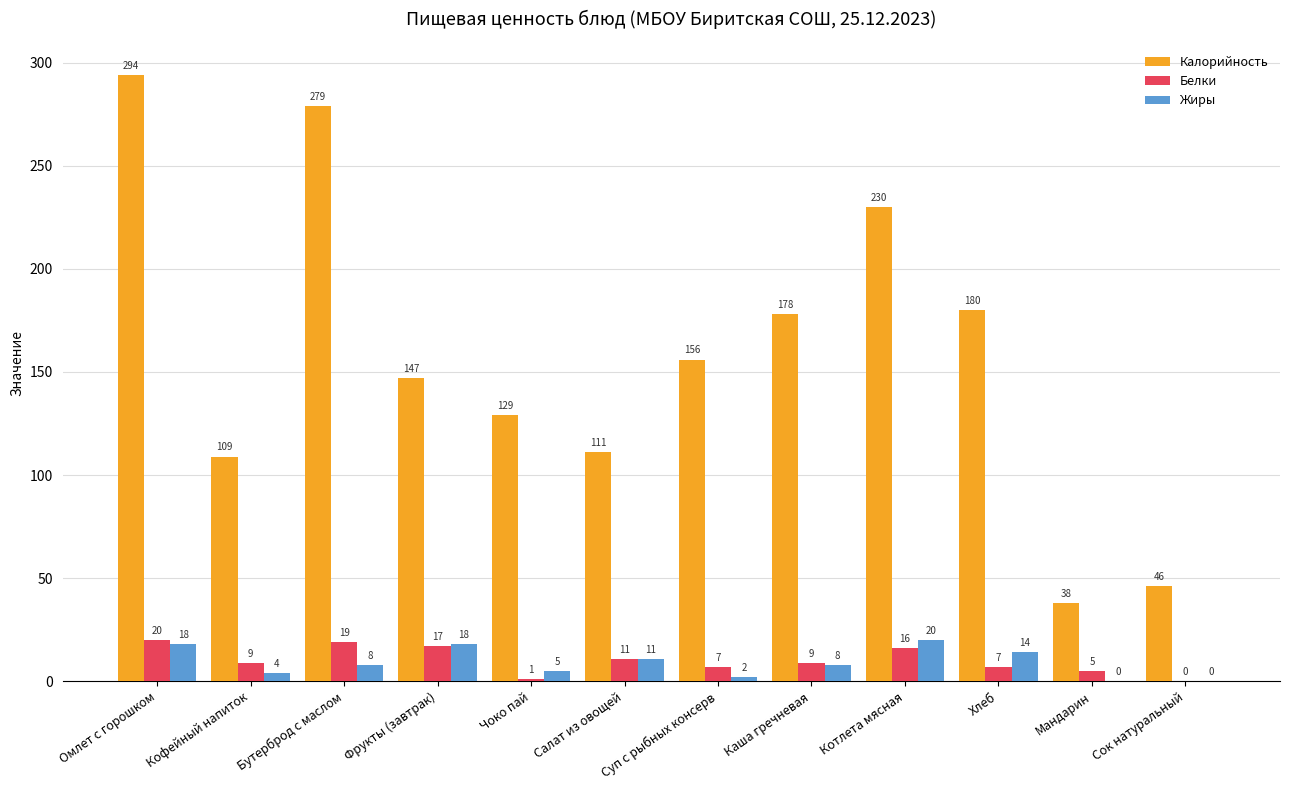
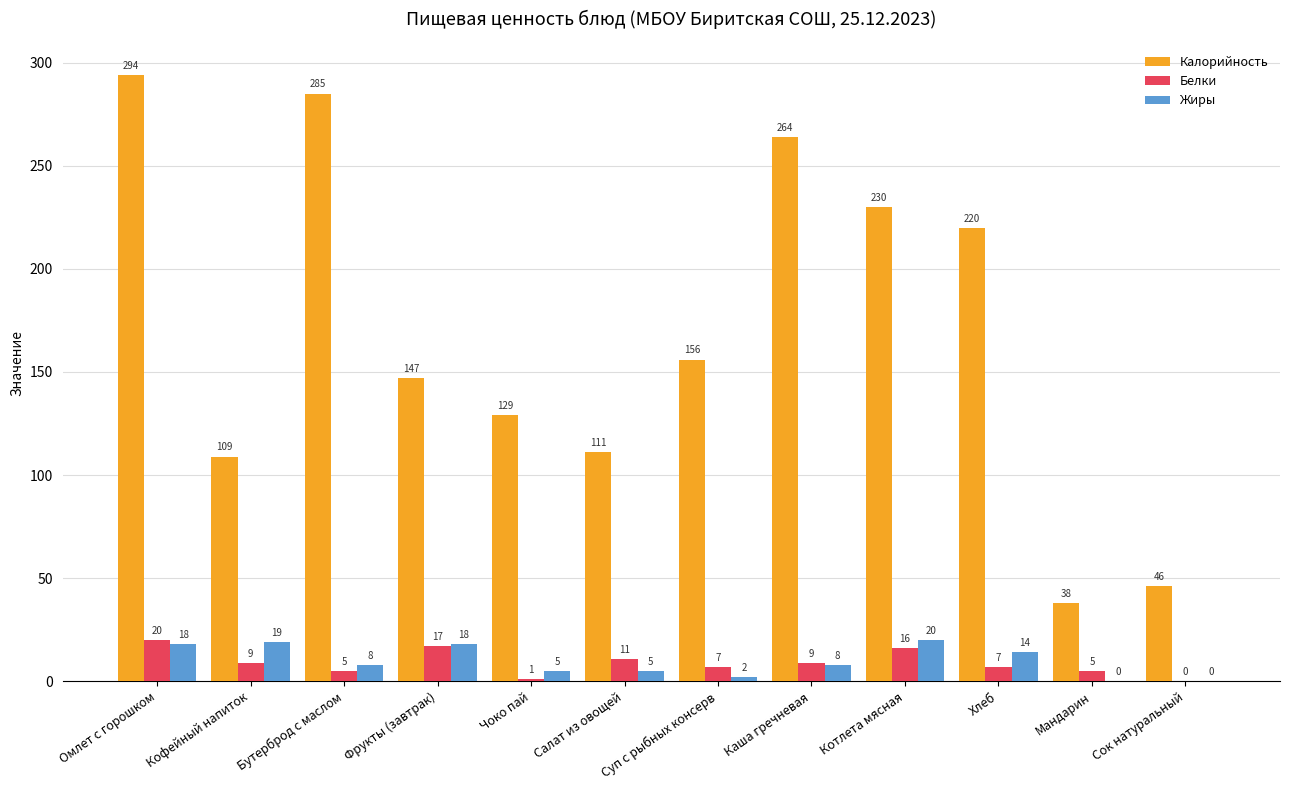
  {
    "Калорийность": {
      "Омлет с горошком": 294,
      "Кофейный напиток": 109,
-     "Бутерброд с маслом": 279,
+     "Бутерброд с маслом": 285,
      "Фрукты (завтрак)": 147,
      "Чоко пай": 129,
      "Салат из овощей": 111,
      "Суп с рыбных консерв": 156,
-     "Каша гречневая": 178,
+     "Каша гречневая": 264,
      "Котлета мясная": 230,
-     "Хлеб": 180,
+     "Хлеб": 220,
      "Мандарин": 38,
      "Сок натуральный": 46
    },
    "Белки": {
      "Омлет с горошком": 20,
      "Кофейный напиток": 9,
-     "Бутерброд с маслом": 19,
+     "Бутерброд с маслом": 5,
      "Фрукты (завтрак)": 17,
      "Чоко пай": 1,
      "Салат из овощей": 11,
      "Суп с рыбных консерв": 7,
      "Каша гречневая": 9,
      "Котлета мясная": 16,
      "Хлеб": 7,
      "Мандарин": 5,
      "Сок натуральный": 0
    },
    "Жиры": {
      "Омлет с горошком": 18,
-     "Кофейный напиток": 4,
+     "Кофейный напиток": 19,
      "Бутерброд с маслом": 8,
      "Фрукты (завтрак)": 18,
      "Чоко пай": 5,
-     "Салат из овощей": 11,
+     "Салат из овощей": 5,
      "Суп с рыбных консерв": 2,
      "Каша гречневая": 8,
      "Котлета мясная": 20,
      "Хлеб": 14,
      "Мандарин": 0,
      "Сок натуральный": 0
    }
  }
